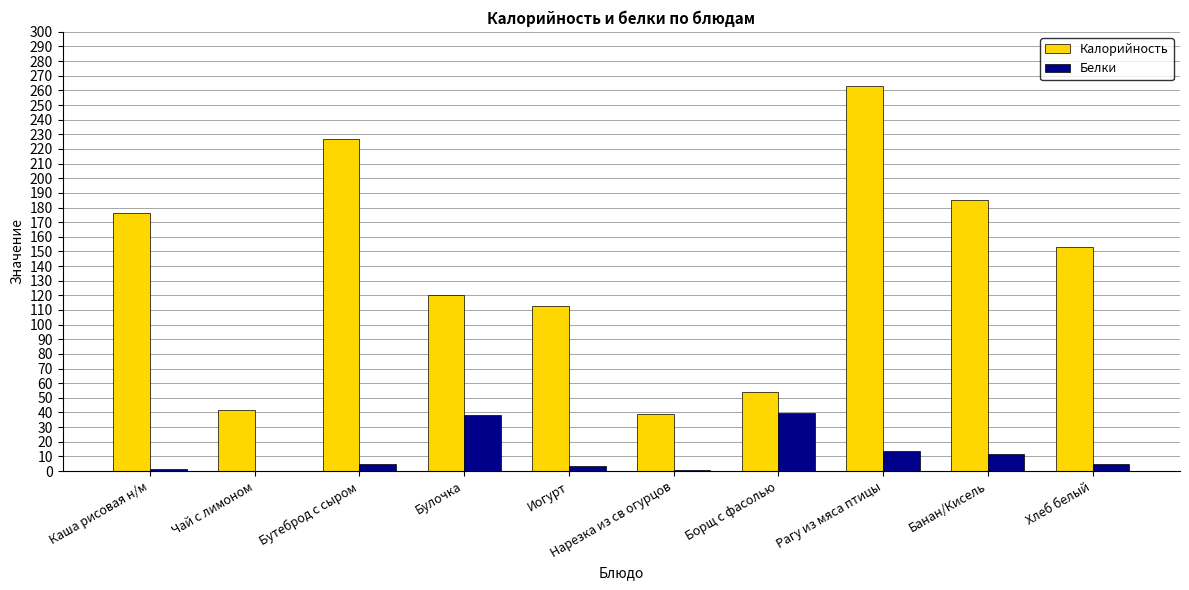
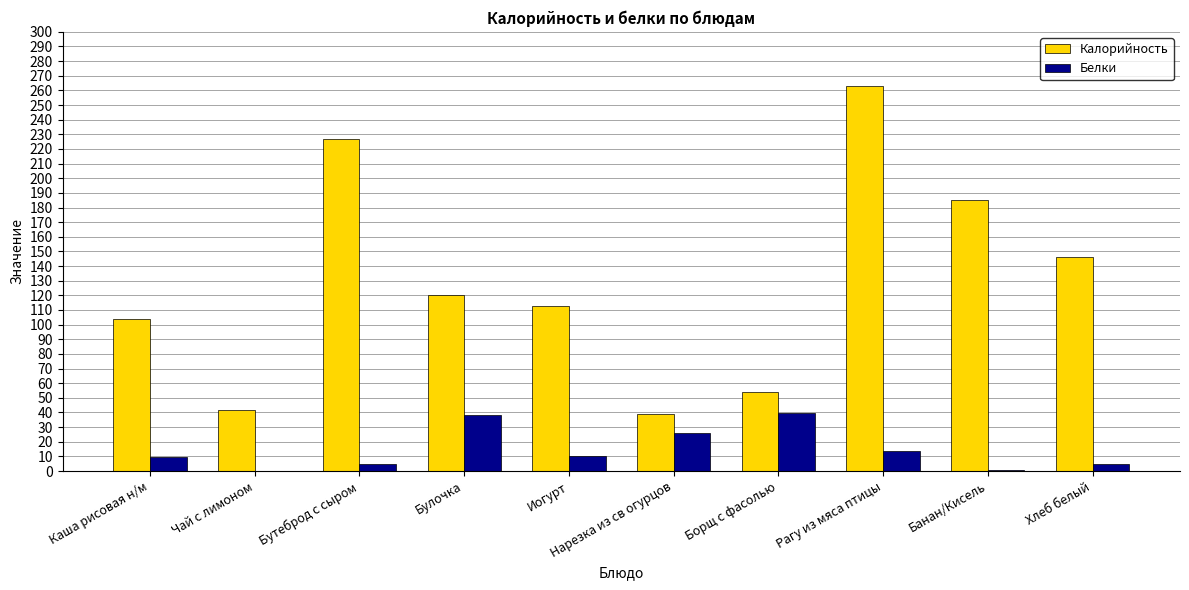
  {
    "Калорийность": {
-     "Каша рисовая н/м": 176,
+     "Каша рисовая н/м": 104,
      "Чай с лимоном": 42,
      "Бутеброд с сыром": 227,
      "Булочка": 120,
      "Иогурт": 113,
      "Нарезка из св огурцов": 39,
      "Борщ с фасолью": 54,
      "Рагу из мяса птицы": 263,
      "Банан/Кисель": 185,
-     "Хлеб белый": 153
+     "Хлеб белый": 146
    },
    "Белки": {
-     "Каша рисовая н/м": 1,
+     "Каша рисовая н/м": 10,
      "Бутеброд с сыром": 5,
      "Булочка": 39,
-     "Иогурт": 4,
-     "Нарезка из св огурцов": 0,
+     "Иогурт": 10,
+     "Нарезка из св огурцов": 26,
      "Борщ с фасолью": 40,
      "Рагу из мяса птицы": 14,
-     "Банан/Кисель": 12,
+     "Банан/Кисель": 1,
      "Хлеб белый": 5
    }
  }
